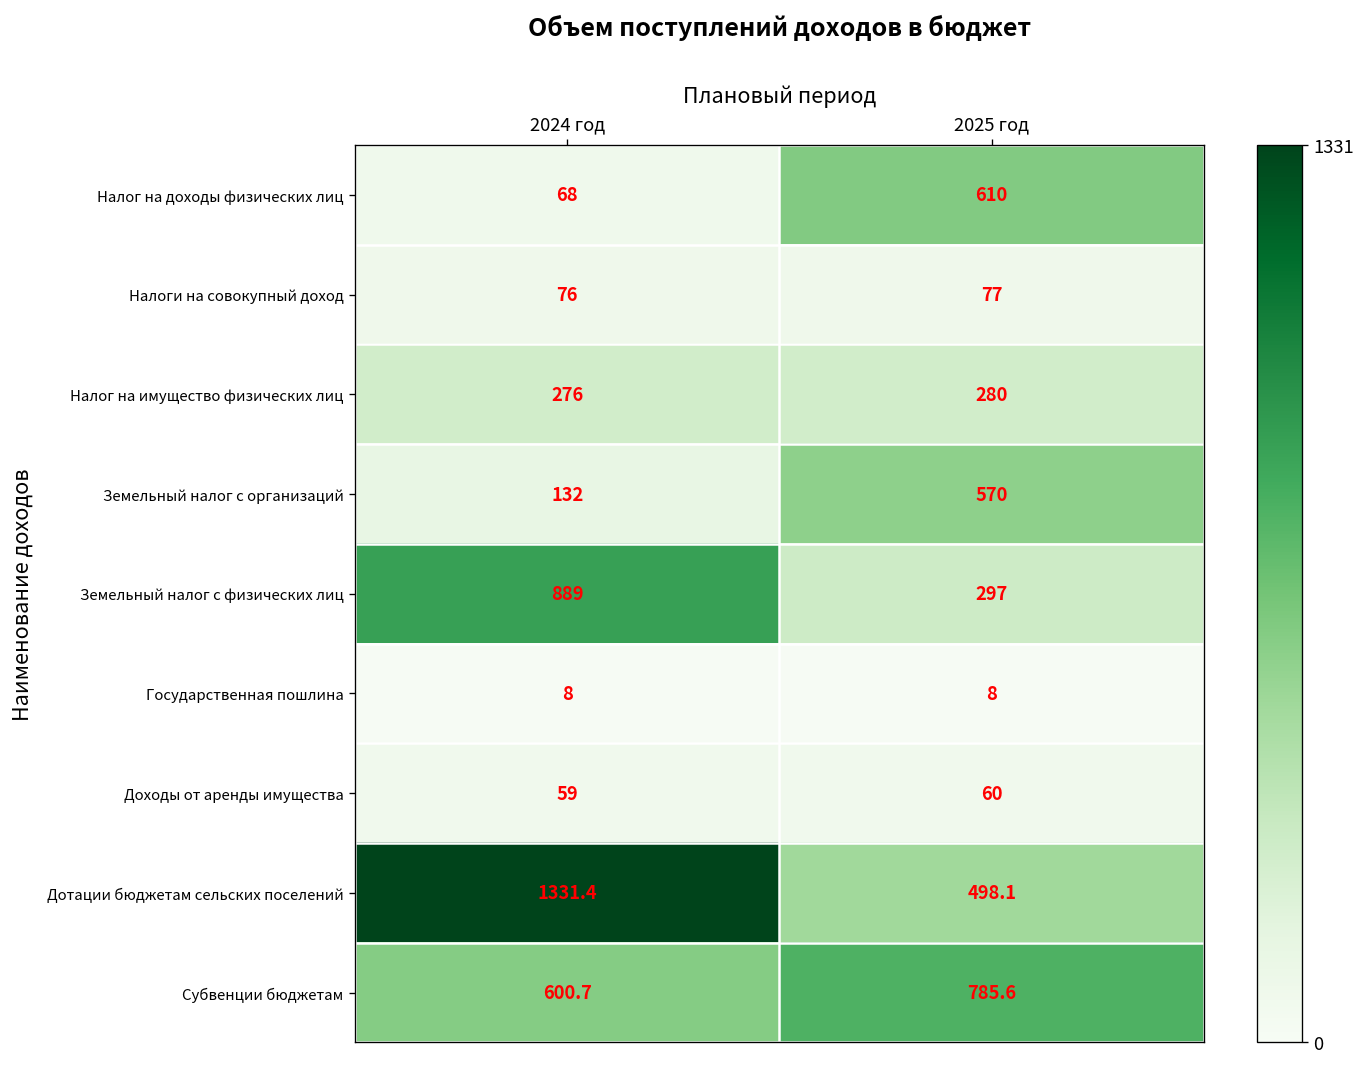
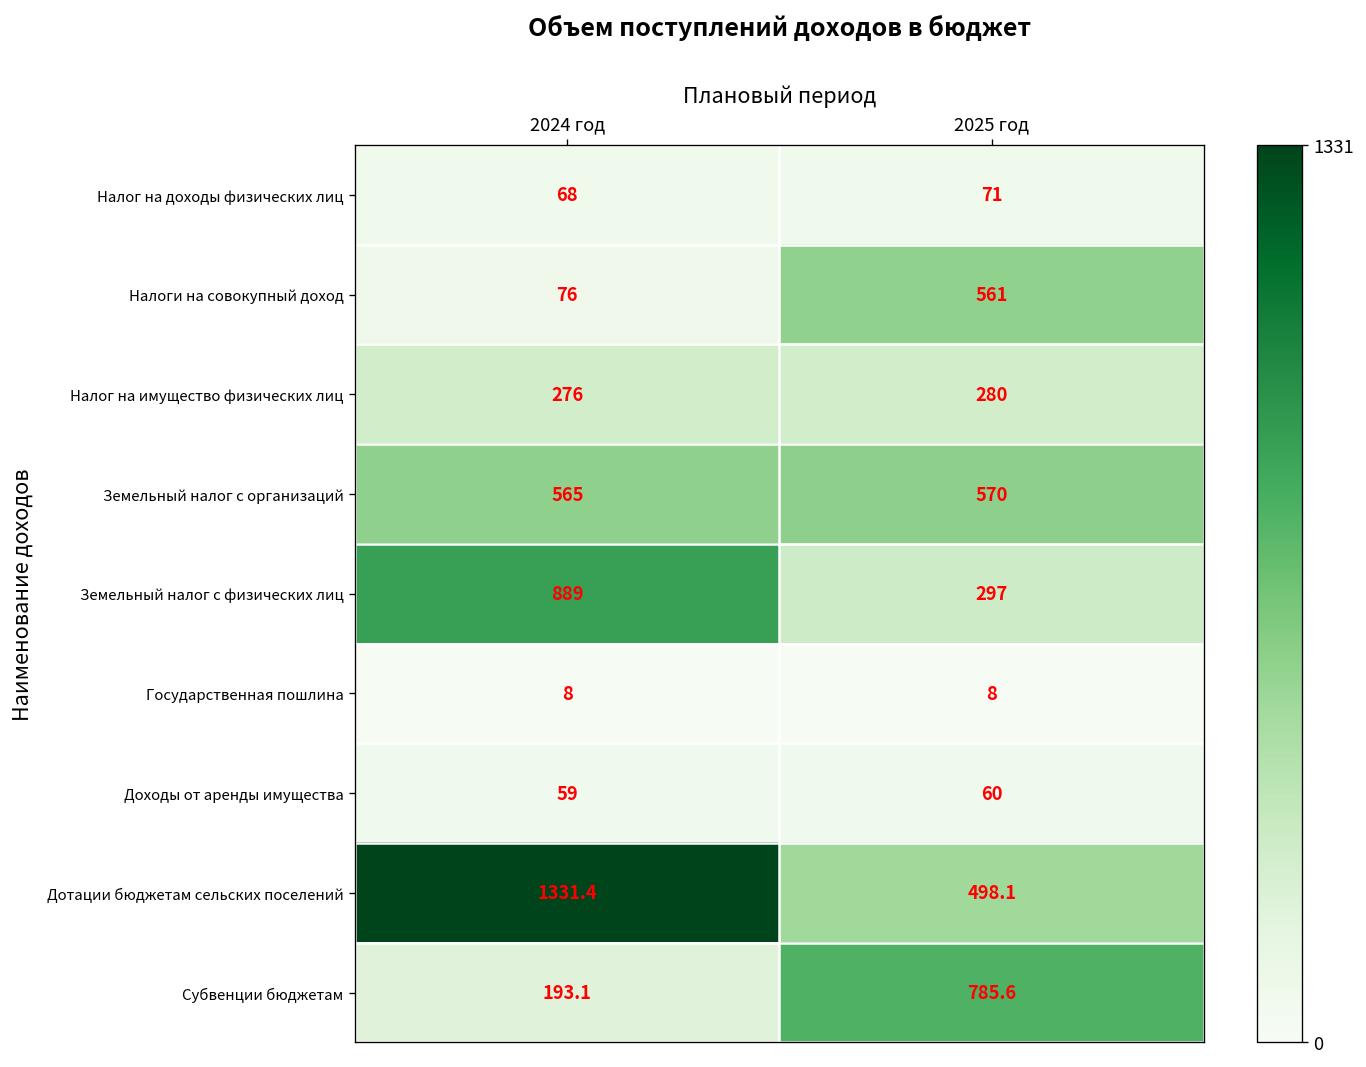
  {
    "Налог на доходы физических лиц": {
      "2024 год": 68,
-     "2025 год": 610
+     "2025 год": 71
    },
    "Налоги на совокупный доход": {
      "2024 год": 76,
-     "2025 год": 77
+     "2025 год": 561
    },
    "Налог на имущество физических лиц": {
      "2024 год": 276,
      "2025 год": 280
    },
    "Земельный налог с организаций": {
-     "2024 год": 132,
+     "2024 год": 565,
      "2025 год": 570
    },
    "Земельный налог с физических лиц": {
      "2024 год": 889,
      "2025 год": 297
    },
    "Государственная пошлина": {
      "2024 год": 8,
      "2025 год": 8
    },
    "Доходы от аренды имущества": {
      "2024 год": 59,
      "2025 год": 60
    },
    "Дотации бюджетам сельских поселений": {
      "2024 год": 1331.4,
      "2025 год": 498.1
    },
    "Субвенции бюджетам": {
-     "2024 год": 600.7,
+     "2024 год": 193.1,
      "2025 год": 785.6
    }
  }
